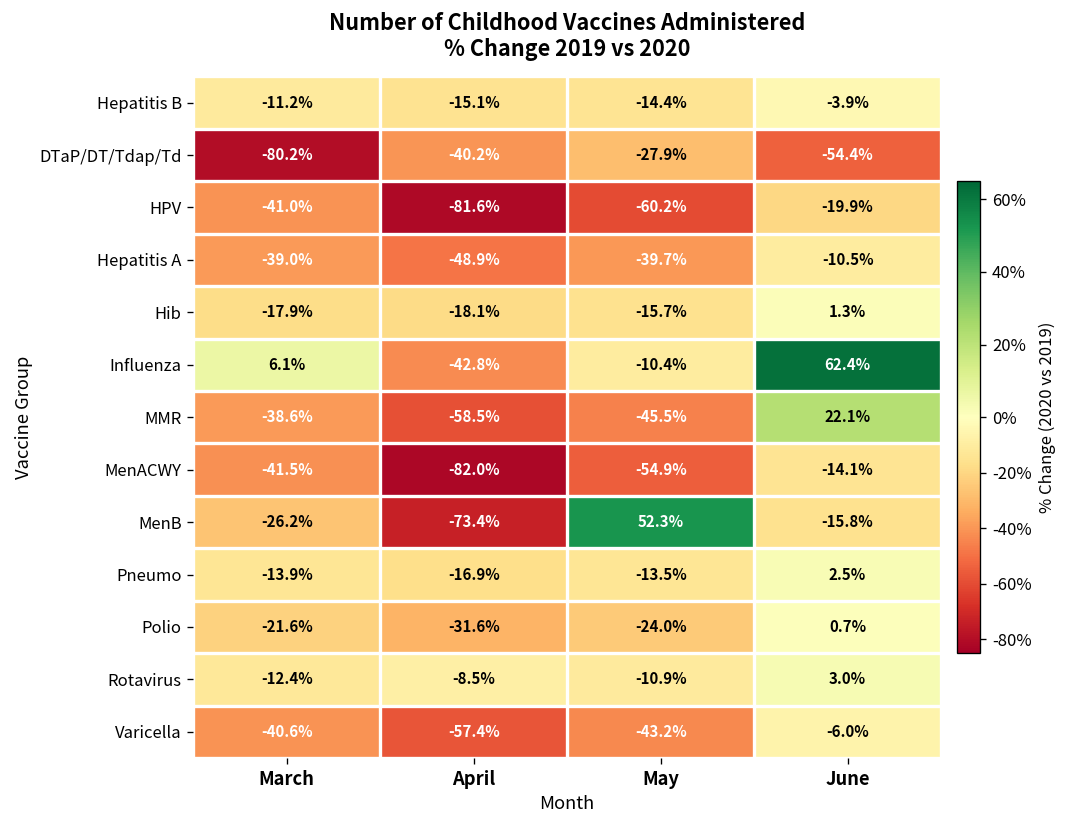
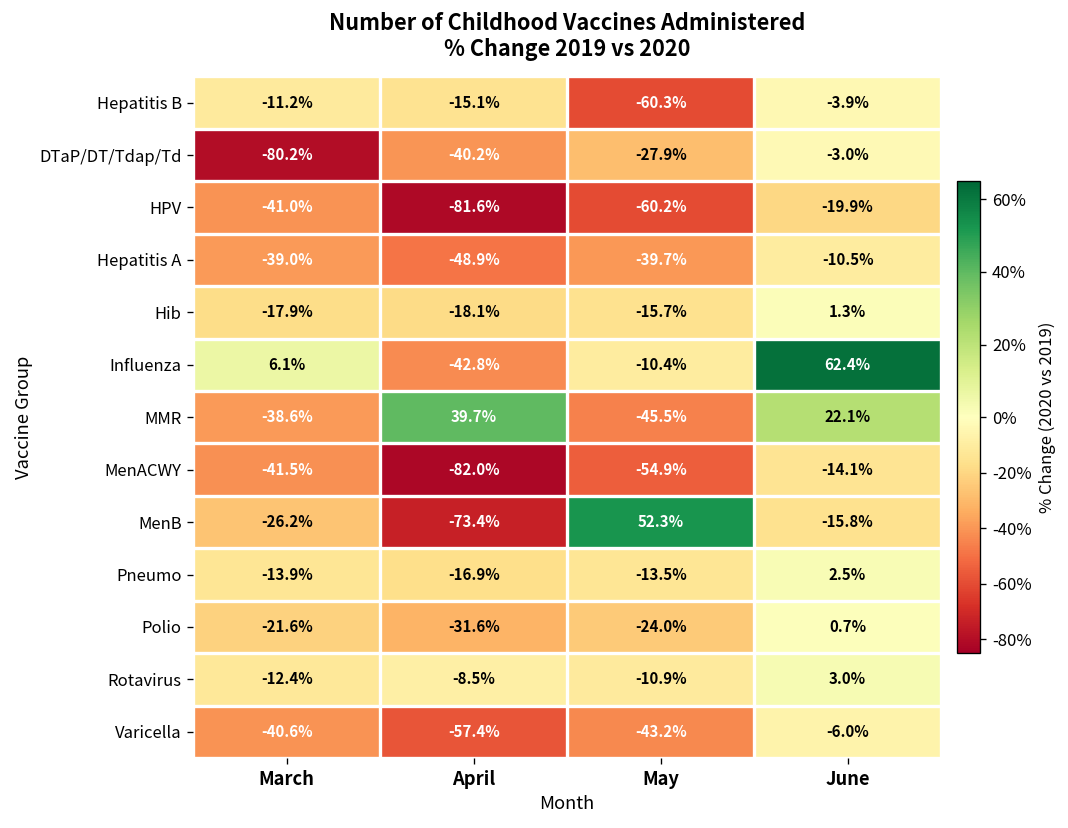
  {
    "Hepatitis B": {
      "March": "-11.2%",
      "April": "-15.1%",
-     "May": "-14.4%",
+     "May": "-60.3%",
      "June": "-3.9%"
    },
    "DTaP/DT/Tdap/Td": {
      "March": "-80.2%",
      "April": "-40.2%",
      "May": "-27.9%",
-     "June": "-54.4%"
+     "June": "-3.0%"
    },
    "HPV": {
      "March": "-41.0%",
      "April": "-81.6%",
      "May": "-60.2%",
      "June": "-19.9%"
    },
    "Hepatitis A": {
      "March": "-39.0%",
      "April": "-48.9%",
      "May": "-39.7%",
      "June": "-10.5%"
    },
    "Hib": {
      "March": "-17.9%",
      "April": "-18.1%",
      "May": "-15.7%",
      "June": "1.3%"
    },
    "Influenza": {
      "March": "6.1%",
      "April": "-42.8%",
      "May": "-10.4%",
      "June": "62.4%"
    },
    "MMR": {
      "March": "-38.6%",
-     "April": "-58.5%",
+     "April": "39.7%",
      "May": "-45.5%",
      "June": "22.1%"
    },
    "MenACWY": {
      "March": "-41.5%",
      "April": "-82.0%",
      "May": "-54.9%",
      "June": "-14.1%"
    },
    "MenB": {
      "March": "-26.2%",
      "April": "-73.4%",
      "May": "52.3%",
      "June": "-15.8%"
    },
    "Pneumo": {
      "March": "-13.9%",
      "April": "-16.9%",
      "May": "-13.5%",
      "June": "2.5%"
    },
    "Polio": {
      "March": "-21.6%",
      "April": "-31.6%",
      "May": "-24.0%",
      "June": "0.7%"
    },
    "Rotavirus": {
      "March": "-12.4%",
      "April": "-8.5%",
      "May": "-10.9%",
      "June": "3.0%"
    },
    "Varicella": {
      "March": "-40.6%",
      "April": "-57.4%",
      "May": "-43.2%",
      "June": "-6.0%"
    }
  }
